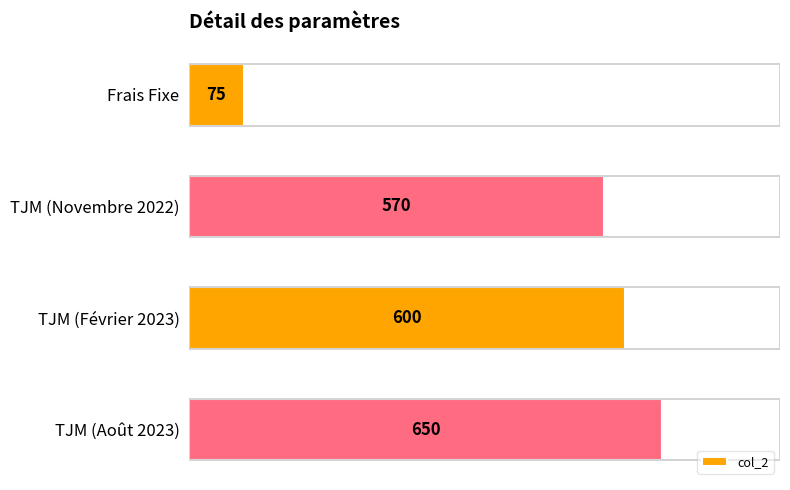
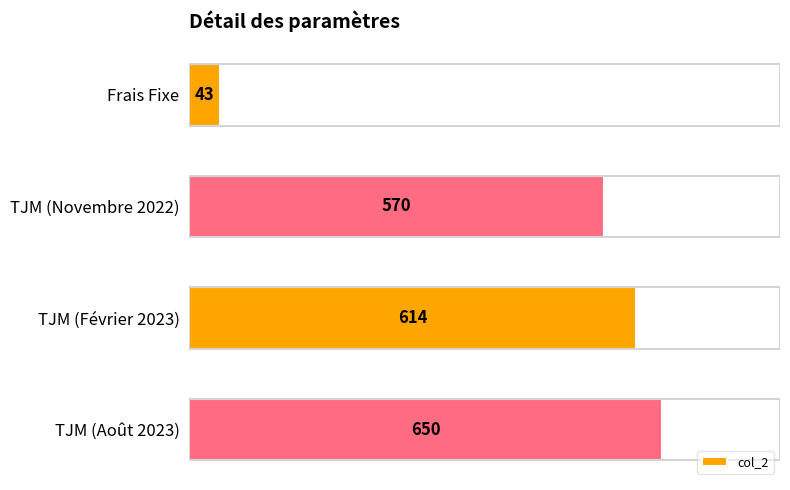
  {
-   "Frais Fixe": 75,
+   "Frais Fixe": 43,
    "TJM (Novembre 2022)": 570,
-   "TJM (Février 2023)": 600,
+   "TJM (Février 2023)": 614,
    "TJM (Août 2023)": 650
  }
